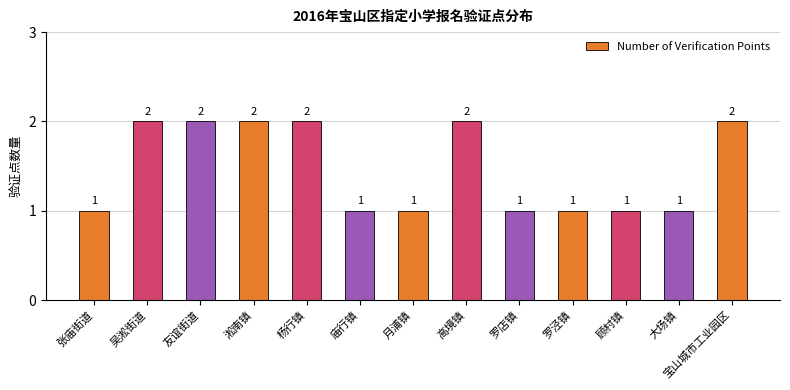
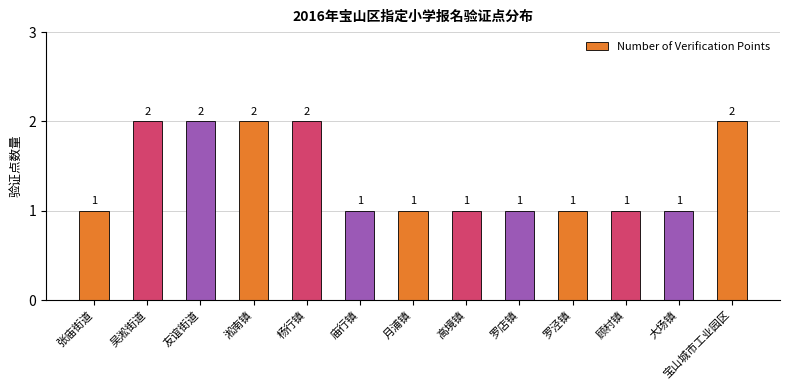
  {
    "张庙街道": 1,
    "吴淞街道": 2,
    "友谊街道": 2,
    "淞南镇": 2,
    "杨行镇": 2,
    "庙行镇": 1,
    "月浦镇": 1,
-   "高境镇": 2,
+   "高境镇": 1,
    "罗店镇": 1,
    "罗泾镇": 1,
    "顾村镇": 1,
    "大场镇": 1,
    "宝山城市工业园区": 2
  }
